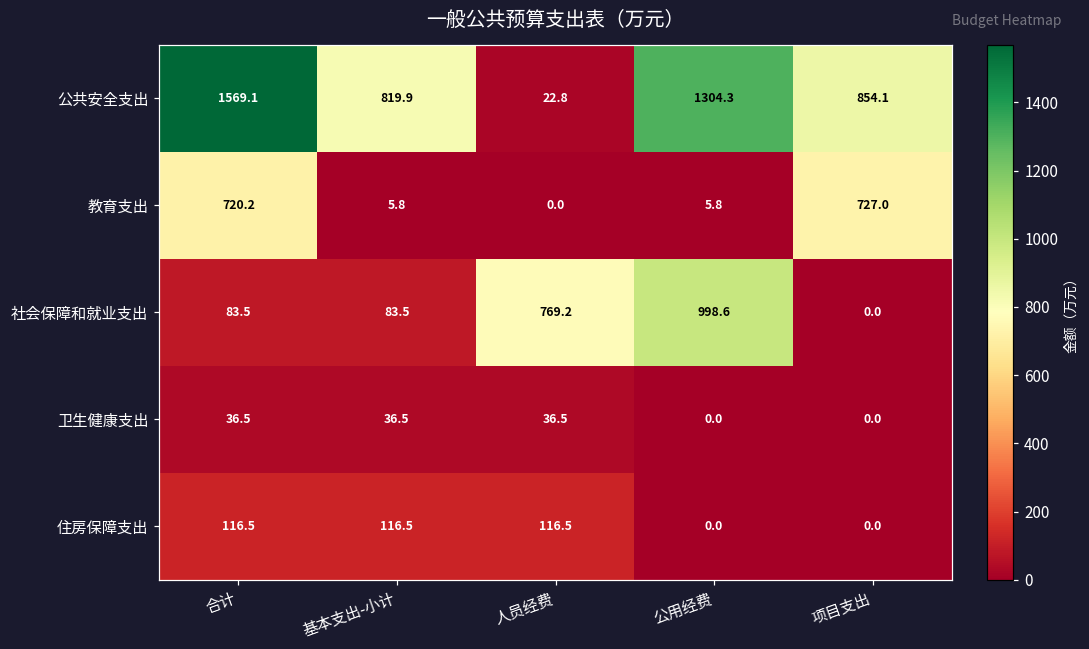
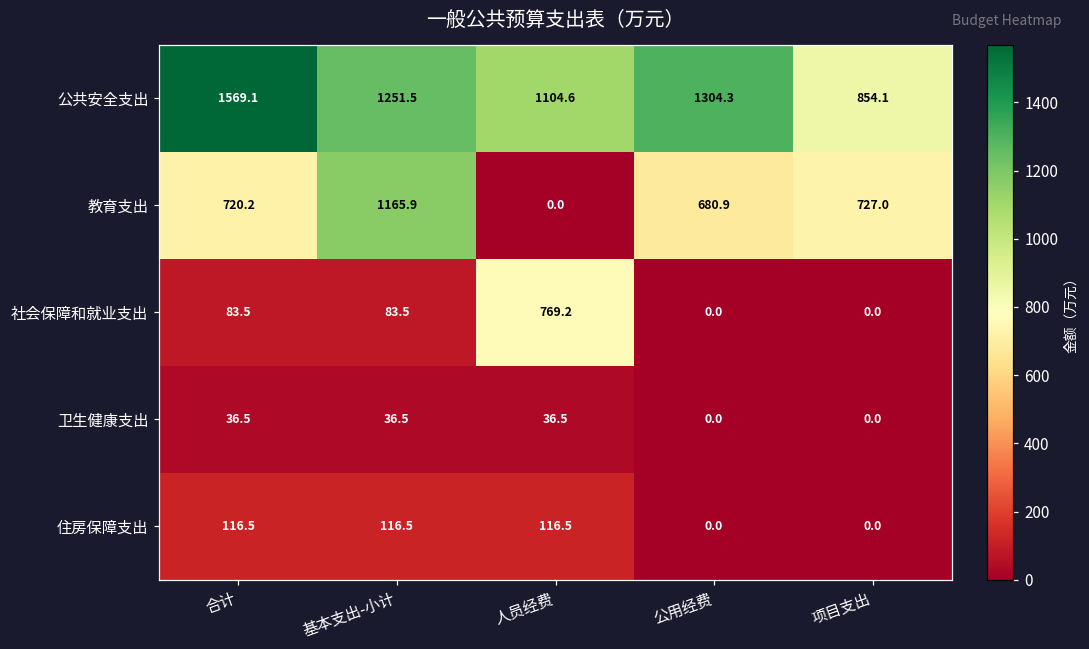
  {
    "公共安全支出": {
      "合计": 1569.1,
-     "基本支出-小计": 819.9,
-     "人员经费": 22.8,
+     "基本支出-小计": 1251.5,
+     "人员经费": 1104.6,
      "公用经费": 1304.3,
      "项目支出": 854.1
    },
    "教育支出": {
      "合计": 720.2,
-     "基本支出-小计": 5.8,
+     "基本支出-小计": 1165.9,
      "人员经费": 0.0,
-     "公用经费": 5.8,
+     "公用经费": 680.9,
      "项目支出": 727.0
    },
    "社会保障和就业支出": {
      "合计": 83.5,
      "基本支出-小计": 83.5,
      "人员经费": 769.2,
-     "公用经费": 998.6,
+     "公用经费": 0.0,
      "项目支出": 0.0
    },
    "卫生健康支出": {
      "合计": 36.5,
      "基本支出-小计": 36.5,
      "人员经费": 36.5,
      "公用经费": 0.0,
      "项目支出": 0.0
    },
    "住房保障支出": {
      "合计": 116.5,
      "基本支出-小计": 116.5,
      "人员经费": 116.5,
      "公用经费": 0.0,
      "项目支出": 0.0
    }
  }
